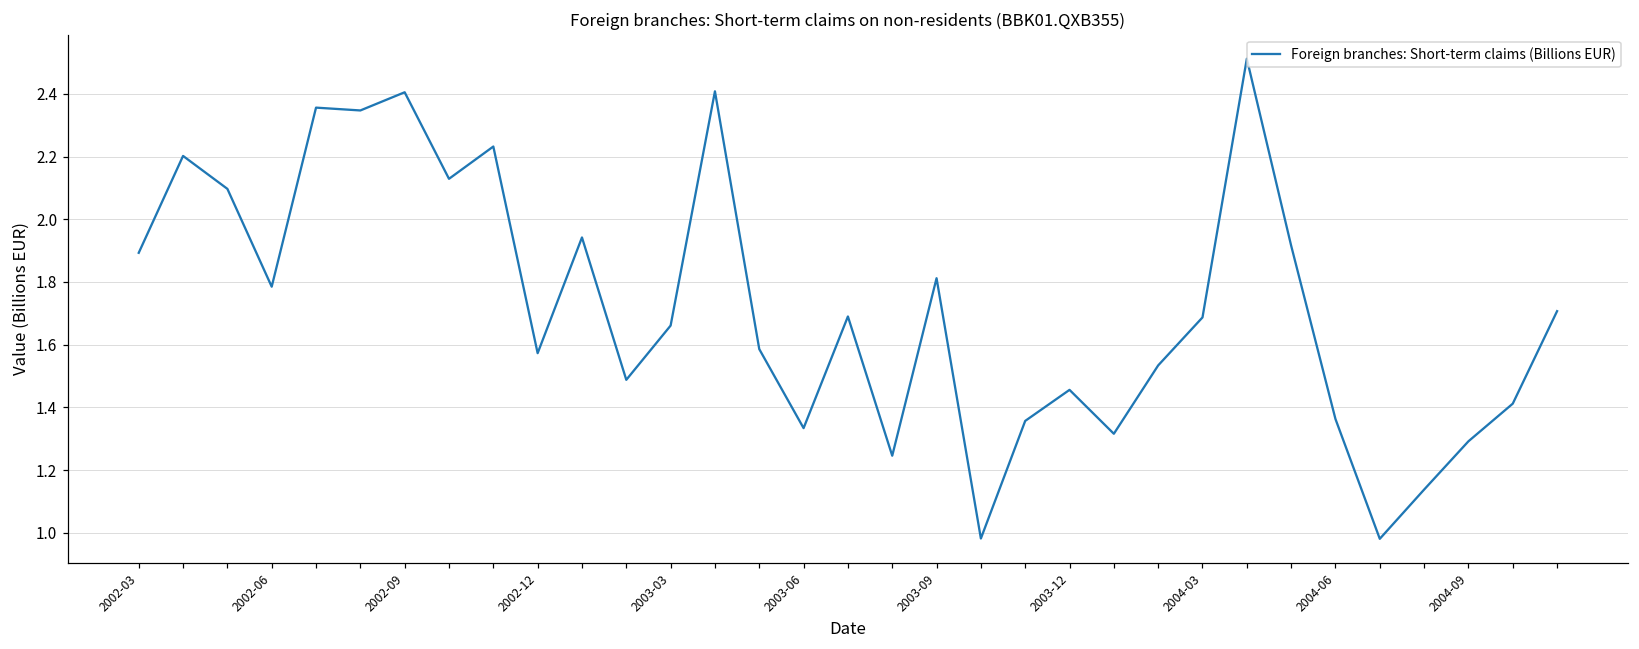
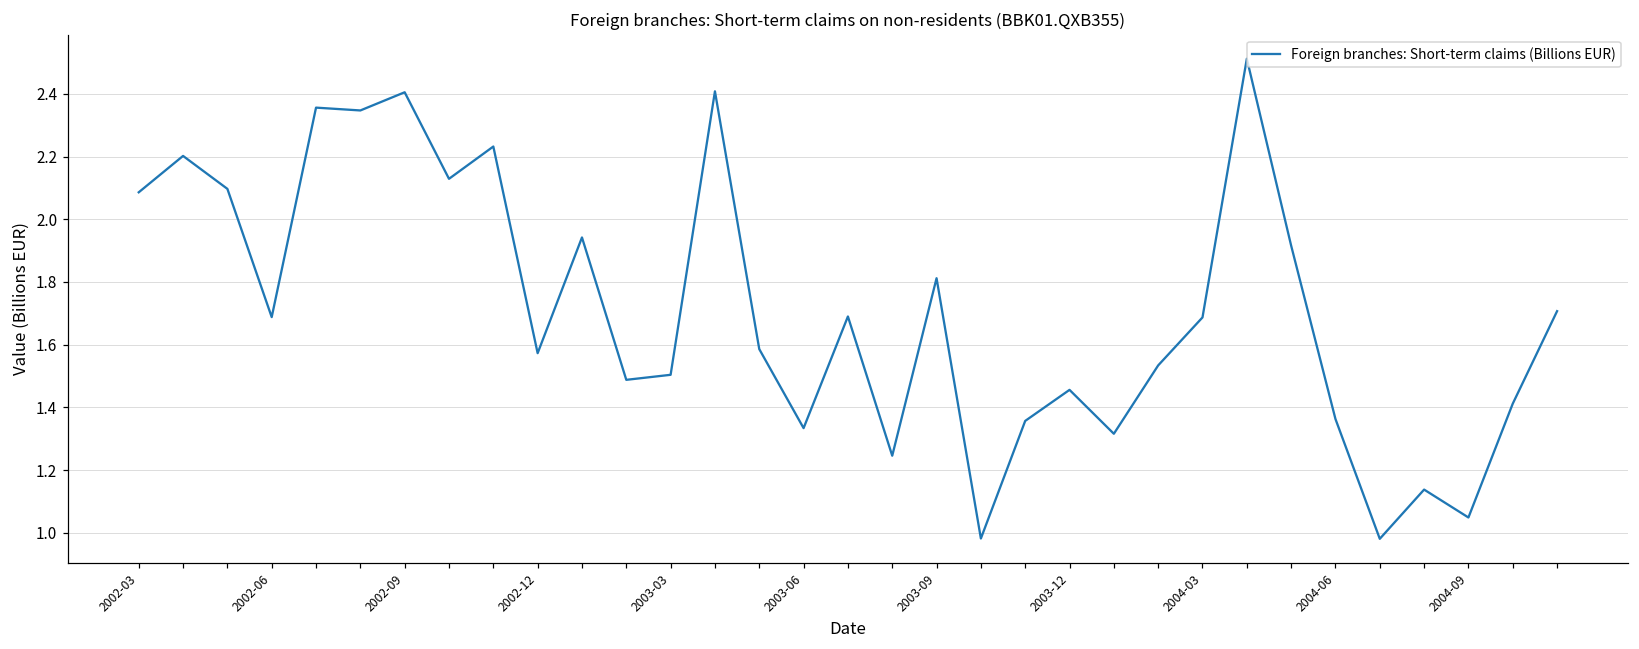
  {
-   "2002-03": 1.89,
-   "2002-06": 1.79,
+   "2002-03": 2.09,
+   "2002-06": 1.69,
    "2002-09": 2.41,
    "2002-12": 1.57,
-   "2003-03": 1.66,
+   "2003-03": 1.50,
    "2003-06": 1.33,
    "2003-09": 1.81,
    "2003-12": 1.46,
    "2004-03": 1.69,
    "2004-06": 1.36,
-   "2004-09": 1.29
+   "2004-09": 1.05
  }
